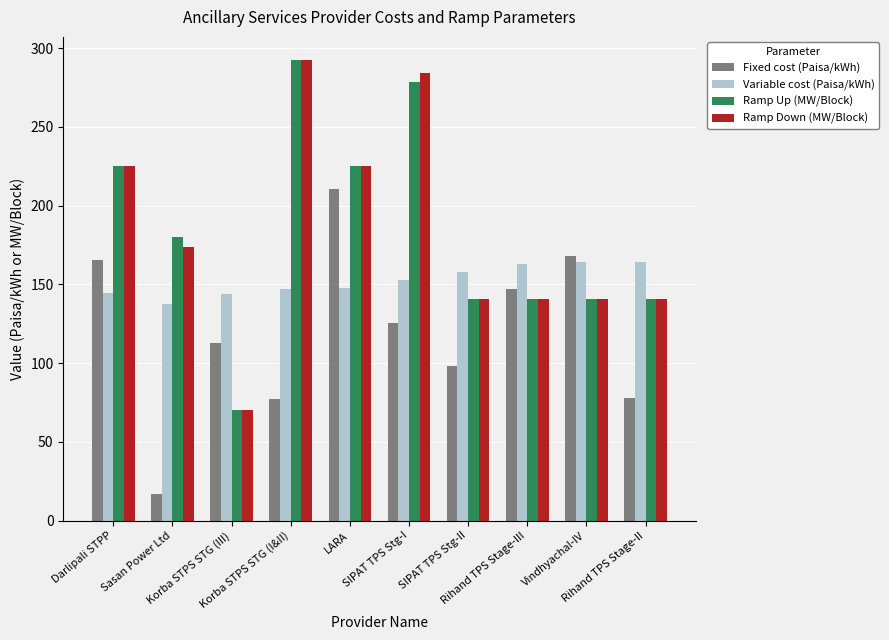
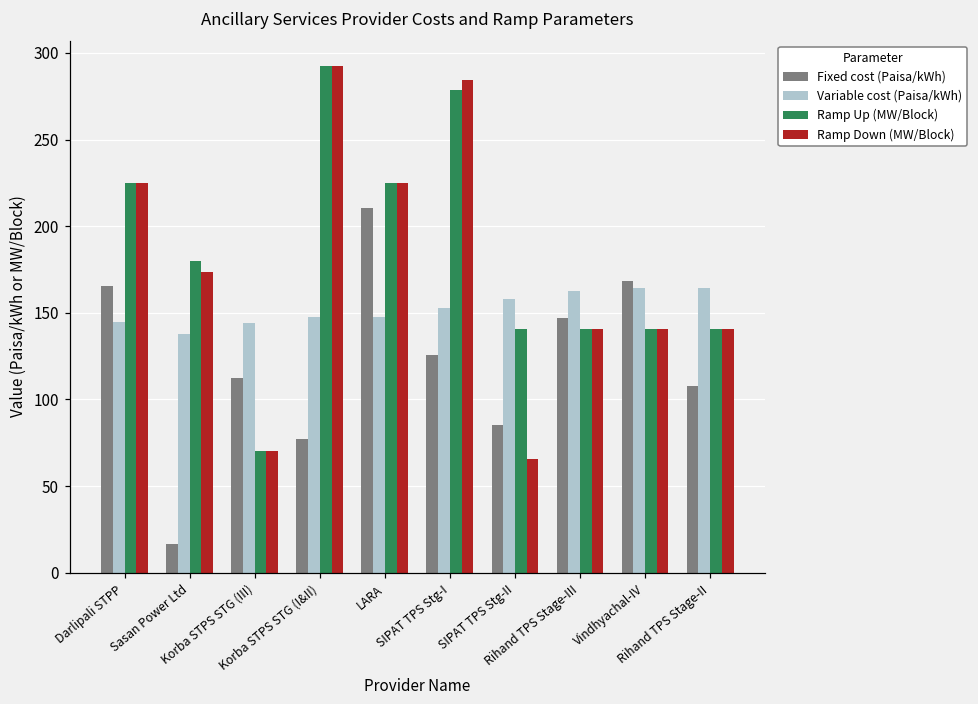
  {
    "Fixed cost (Paisa/kWh)": {
      "Darlipali STPP": 165,
      "Sasan Power Ltd": 17,
      "Korba STPS STG (III)": 113,
      "Korba STPS STG (I&II)": 77,
      "LARA": 211,
      "SIPAT TPS Stg-I": 126,
-     "SIPAT TPS Stg-II": 98,
+     "SIPAT TPS Stg-II": 85,
      "Rihand TPS Stage-III": 147,
      "Vindhyachal-IV": 168,
-     "Rihand TPS Stage-II": 78
+     "Rihand TPS Stage-II": 108
    },
    "Variable cost (Paisa/kWh)": {
      "Darlipali STPP": 145,
      "Sasan Power Ltd": 138,
      "Korba STPS STG (III)": 144,
      "Korba STPS STG (I&II)": 147,
      "LARA": 148,
      "SIPAT TPS Stg-I": 153,
      "SIPAT TPS Stg-II": 158,
      "Rihand TPS Stage-III": 163,
      "Vindhyachal-IV": 164,
      "Rihand TPS Stage-II": 165
    },
    "Ramp Up (MW/Block)": {
      "Darlipali STPP": 225,
      "Sasan Power Ltd": 180,
      "Korba STPS STG (III)": 70,
      "Korba STPS STG (I&II)": 293,
      "LARA": 225,
      "SIPAT TPS Stg-I": 278,
      "SIPAT TPS Stg-II": 141,
      "Rihand TPS Stage-III": 141,
      "Vindhyachal-IV": 141,
      "Rihand TPS Stage-II": 141
    },
    "Ramp Down (MW/Block)": {
      "Darlipali STPP": 225,
      "Sasan Power Ltd": 174,
      "Korba STPS STG (III)": 70,
      "Korba STPS STG (I&II)": 293,
      "LARA": 225,
      "SIPAT TPS Stg-I": 284,
-     "SIPAT TPS Stg-II": 141,
+     "SIPAT TPS Stg-II": 66,
      "Rihand TPS Stage-III": 141,
      "Vindhyachal-IV": 141,
      "Rihand TPS Stage-II": 141
    }
  }
